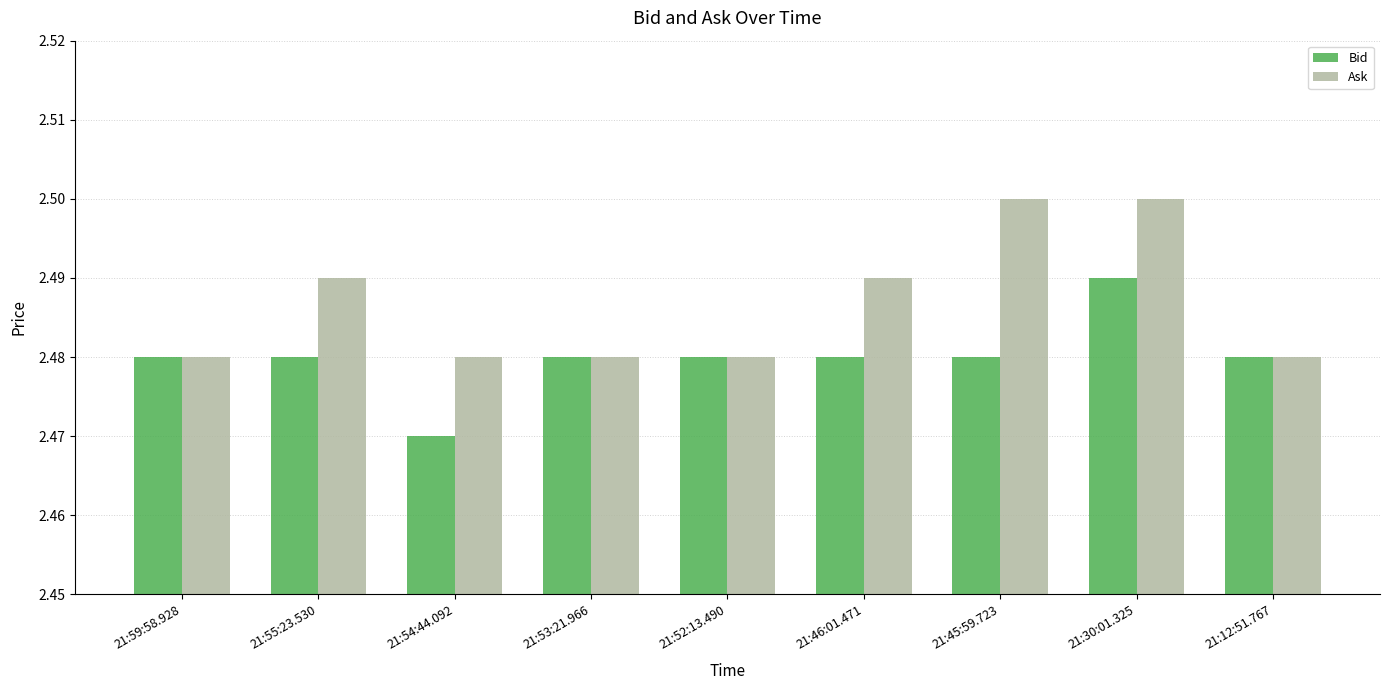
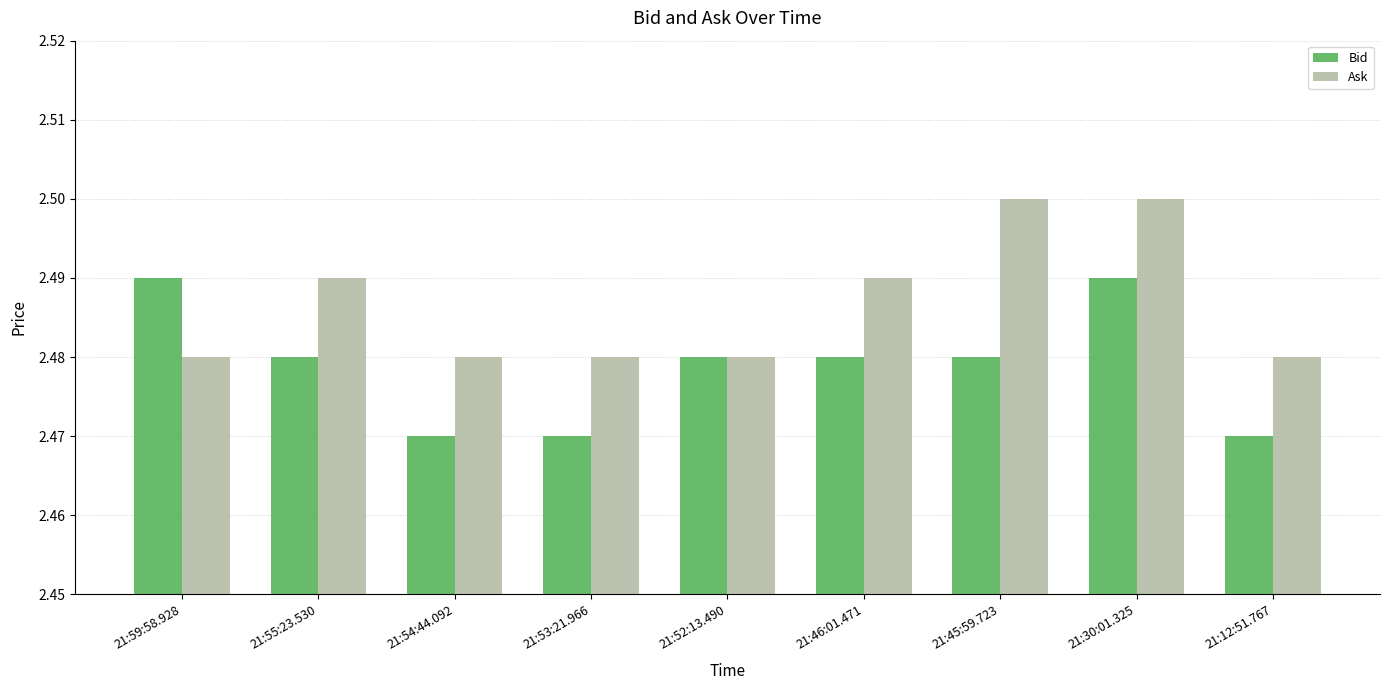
  {
    "Bid": {
-     "21:59:58.928": 2.48,
+     "21:59:58.928": 2.49,
      "21:55:23.530": 2.48,
      "21:54:44.092": 2.47,
-     "21:53:21.966": 2.48,
+     "21:53:21.966": 2.47,
      "21:52:13.490": 2.48,
      "21:46:01.471": 2.48,
      "21:45:59.723": 2.48,
      "21:30:01.325": 2.49,
-     "21:12:51.767": 2.48
+     "21:12:51.767": 2.47
    },
    "Ask": {
      "21:59:58.928": 2.48,
      "21:55:23.530": 2.49,
      "21:54:44.092": 2.48,
      "21:53:21.966": 2.48,
      "21:52:13.490": 2.48,
      "21:46:01.471": 2.49,
      "21:45:59.723": 2.50,
      "21:30:01.325": 2.50,
      "21:12:51.767": 2.48
    }
  }
